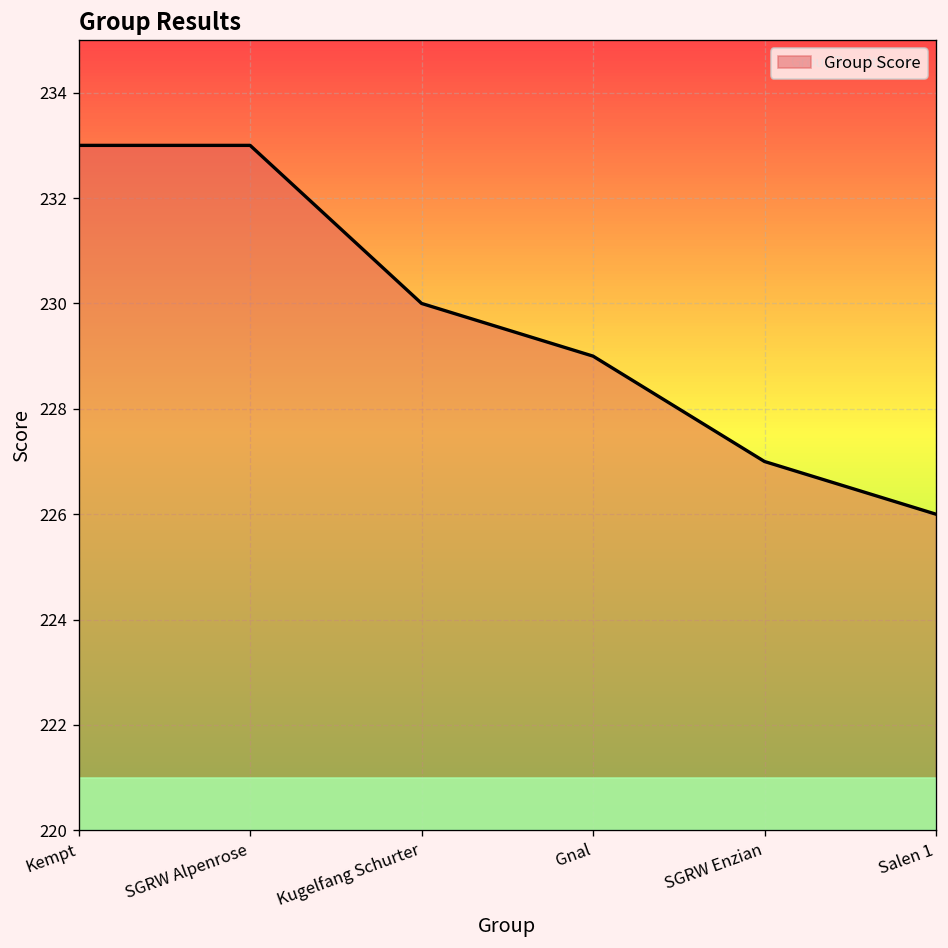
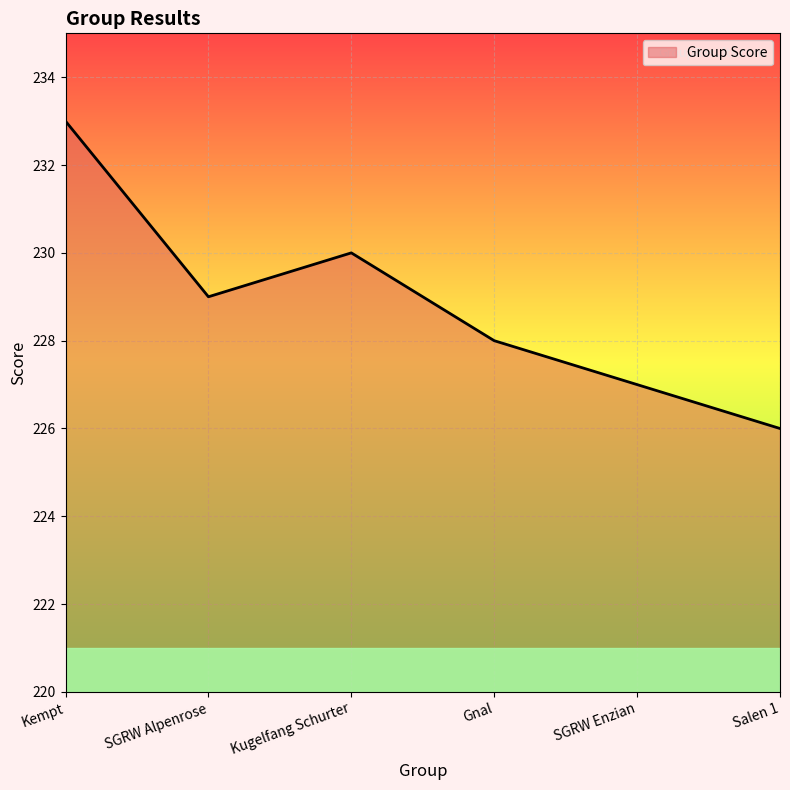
  {
    "Kempt": 233,
-   "SGRW Alpenrose": 233,
+   "SGRW Alpenrose": 229,
    "Kugelfang Schurter": 230,
-   "Gnal": 229,
+   "Gnal": 228,
    "SGRW Enzian": 227,
    "Salen 1": 226
  }
